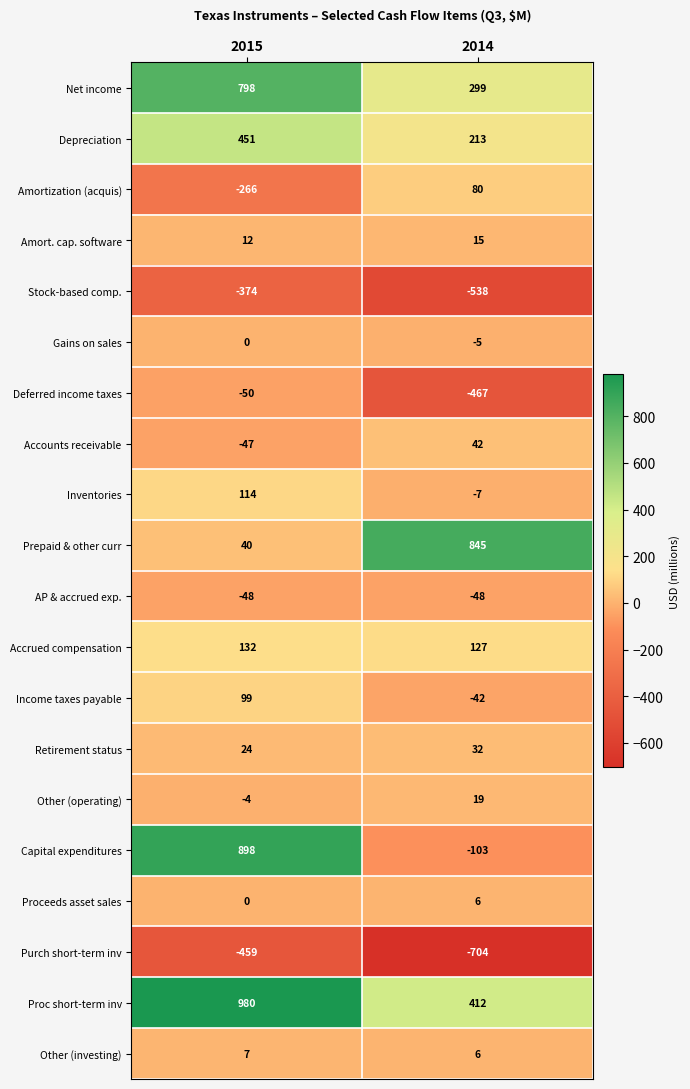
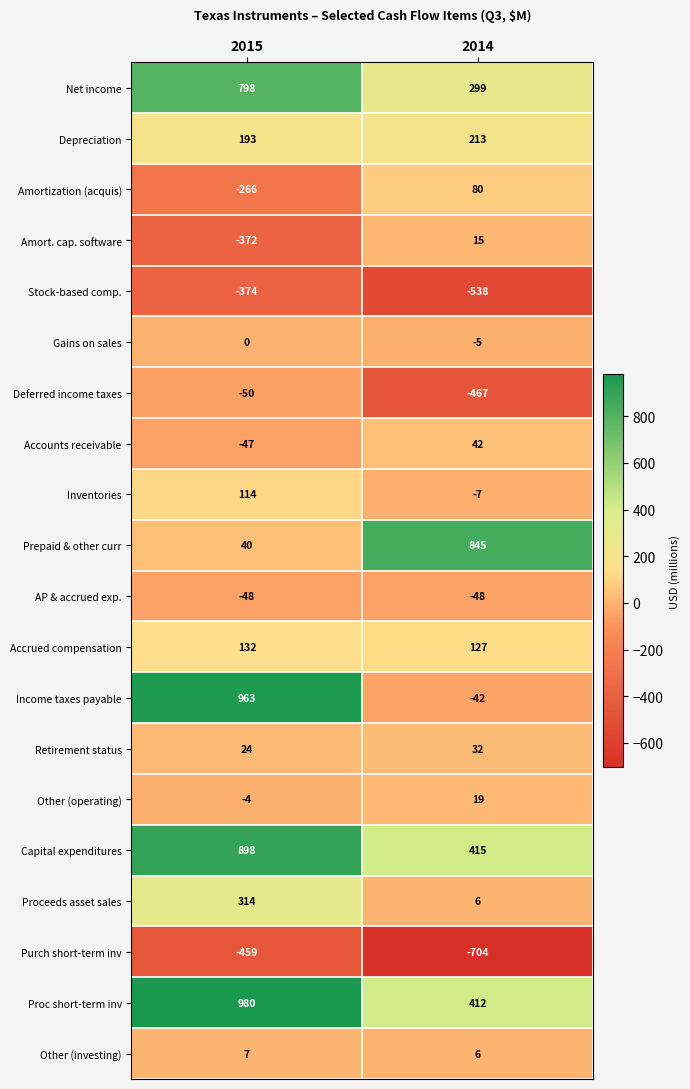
  {
    "Net income": {
      "2015": 798,
      "2014": 299
    },
    "Depreciation": {
-     "2015": 451,
+     "2015": 193,
      "2014": 213
    },
    "Amortization (acquis)": {
      "2015": -266,
      "2014": 80
    },
    "Amort. cap. software": {
-     "2015": 12,
+     "2015": -372,
      "2014": 15
    },
    "Stock-based comp.": {
      "2015": -374,
      "2014": -538
    },
    "Gains on sales": {
      "2015": 0,
      "2014": -5
    },
    "Deferred income taxes": {
      "2015": -50,
      "2014": -467
    },
    "Accounts receivable": {
      "2015": -47,
      "2014": 42
    },
    "Inventories": {
      "2015": 114,
      "2014": -7
    },
    "Prepaid & other curr": {
      "2015": 40,
      "2014": 845
    },
    "AP & accrued exp.": {
      "2015": -48,
      "2014": -48
    },
    "Accrued compensation": {
      "2015": 132,
      "2014": 127
    },
    "Income taxes payable": {
-     "2015": 99,
+     "2015": 963,
      "2014": -42
    },
    "Retirement status": {
      "2015": 24,
      "2014": 32
    },
    "Other (operating)": {
      "2015": -4,
      "2014": 19
    },
    "Capital expenditures": {
      "2015": 898,
-     "2014": -103
+     "2014": 415
    },
    "Proceeds asset sales": {
-     "2015": 0,
+     "2015": 314,
      "2014": 6
    },
    "Purch short-term inv": {
      "2015": -459,
      "2014": -704
    },
    "Proc short-term inv": {
      "2015": 980,
      "2014": 412
    },
    "Other (investing)": {
      "2015": 7,
      "2014": 6
    }
  }
